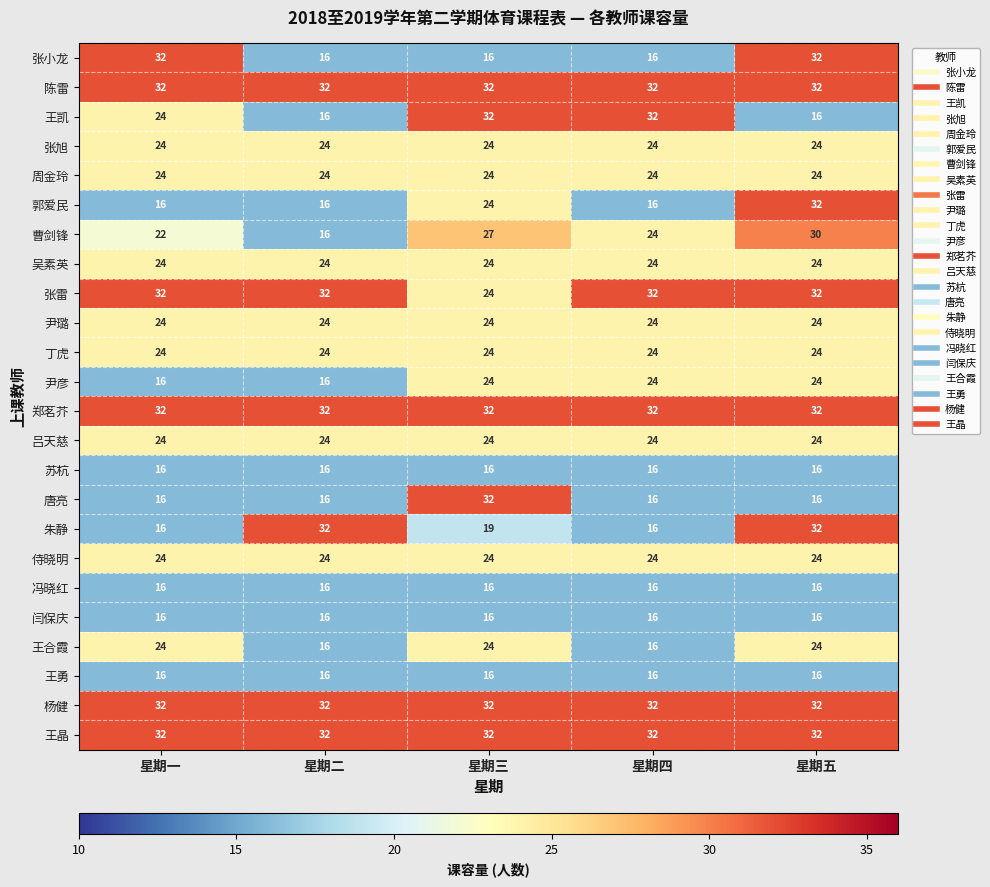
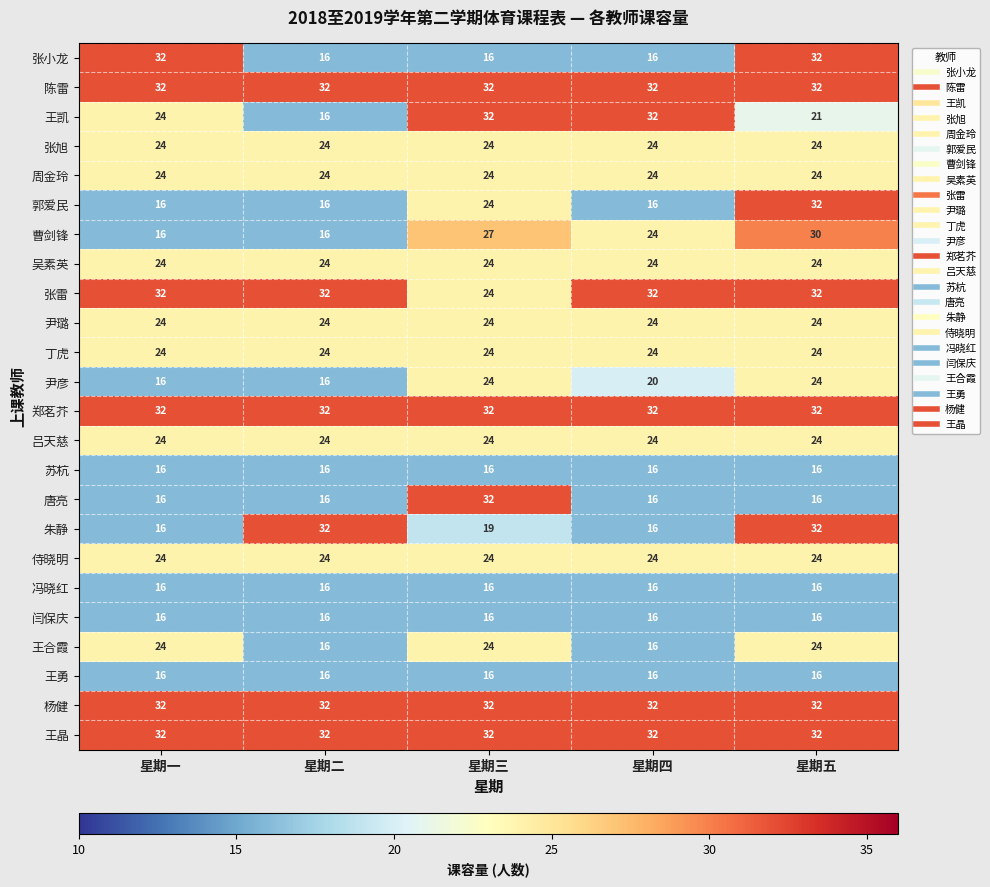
  {
    "张小龙": {
      "星期一": 32,
      "星期二": 16,
      "星期三": 16,
      "星期四": 16,
      "星期五": 32
    },
    "陈雷": {
      "星期一": 32,
      "星期二": 32,
      "星期三": 32,
      "星期四": 32,
      "星期五": 32
    },
    "王凯": {
      "星期一": 24,
      "星期二": 16,
      "星期三": 32,
      "星期四": 32,
-     "星期五": 16
+     "星期五": 21
    },
    "张旭": {
      "星期一": 24,
      "星期二": 24,
      "星期三": 24,
      "星期四": 24,
      "星期五": 24
    },
    "周金玲": {
      "星期一": 24,
      "星期二": 24,
      "星期三": 24,
      "星期四": 24,
      "星期五": 24
    },
    "郭爱民": {
      "星期一": 16,
      "星期二": 16,
      "星期三": 24,
      "星期四": 16,
      "星期五": 32
    },
    "曹剑锋": {
-     "星期一": 22,
+     "星期一": 16,
      "星期二": 16,
      "星期三": 27,
      "星期四": 24,
      "星期五": 30
    },
    "吴素英": {
      "星期一": 24,
      "星期二": 24,
      "星期三": 24,
      "星期四": 24,
      "星期五": 24
    },
    "张雷": {
      "星期一": 32,
      "星期二": 32,
      "星期三": 24,
      "星期四": 32,
      "星期五": 32
    },
    "尹璐": {
      "星期一": 24,
      "星期二": 24,
      "星期三": 24,
      "星期四": 24,
      "星期五": 24
    },
    "丁虎": {
      "星期一": 24,
      "星期二": 24,
      "星期三": 24,
      "星期四": 24,
      "星期五": 24
    },
    "尹彦": {
      "星期一": 16,
      "星期二": 16,
      "星期三": 24,
-     "星期四": 24,
+     "星期四": 20,
      "星期五": 24
    },
    "郑茗芥": {
      "星期一": 32,
      "星期二": 32,
      "星期三": 32,
      "星期四": 32,
      "星期五": 32
    },
    "吕天慈": {
      "星期一": 24,
      "星期二": 24,
      "星期三": 24,
      "星期四": 24,
      "星期五": 24
    },
    "苏杭": {
      "星期一": 16,
      "星期二": 16,
      "星期三": 16,
      "星期四": 16,
      "星期五": 16
    },
    "唐亮": {
      "星期一": 16,
      "星期二": 16,
      "星期三": 32,
      "星期四": 16,
      "星期五": 16
    },
    "朱静": {
      "星期一": 16,
      "星期二": 32,
      "星期三": 19,
      "星期四": 16,
      "星期五": 32
    },
    "侍晓明": {
      "星期一": 24,
      "星期二": 24,
      "星期三": 24,
      "星期四": 24,
      "星期五": 24
    },
    "冯晓红": {
      "星期一": 16,
      "星期二": 16,
      "星期三": 16,
      "星期四": 16,
      "星期五": 16
    },
    "闫保庆": {
      "星期一": 16,
      "星期二": 16,
      "星期三": 16,
      "星期四": 16,
      "星期五": 16
    },
    "王合霞": {
      "星期一": 24,
      "星期二": 16,
      "星期三": 24,
      "星期四": 16,
      "星期五": 24
    },
    "王勇": {
      "星期一": 16,
      "星期二": 16,
      "星期三": 16,
      "星期四": 16,
      "星期五": 16
    },
    "杨健": {
      "星期一": 32,
      "星期二": 32,
      "星期三": 32,
      "星期四": 32,
      "星期五": 32
    },
    "王晶": {
      "星期一": 32,
      "星期二": 32,
      "星期三": 32,
      "星期四": 32,
      "星期五": 32
    }
  }
